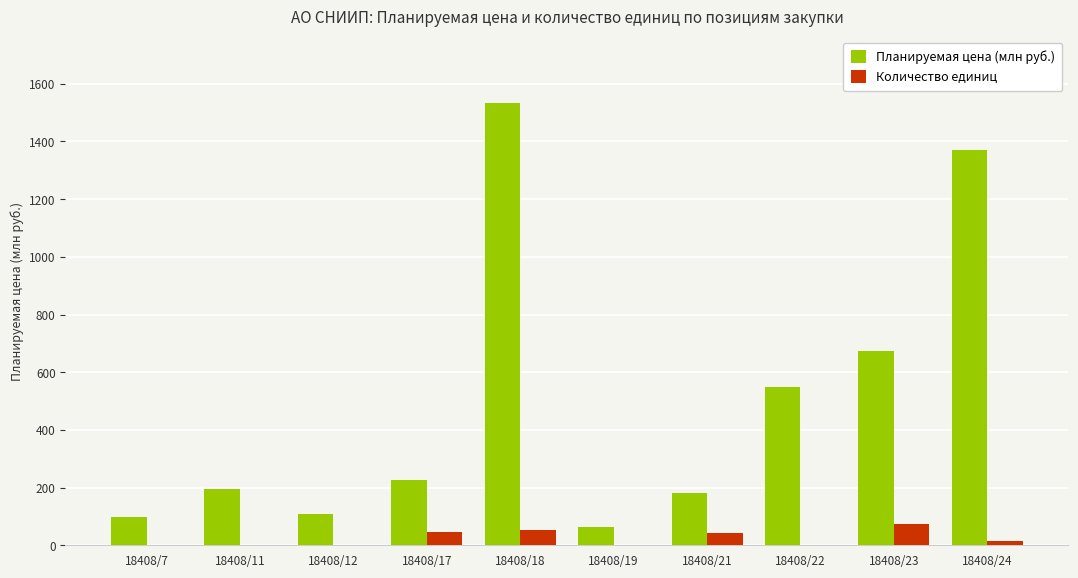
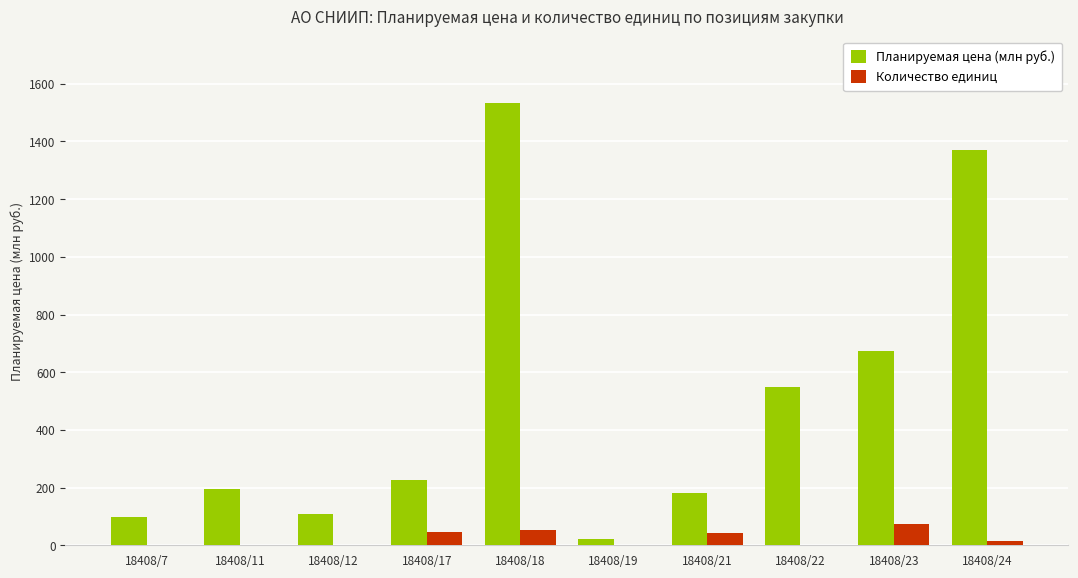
  {
    "Планируемая цена (млн руб.)": {
      "18408/7": 100,
      "18408/11": 190,
      "18408/12": 110,
      "18408/17": 230,
      "18408/18": 1530,
-     "18408/19": 60,
+     "18408/19": 20,
      "18408/21": 180,
      "18408/22": 550,
      "18408/23": 670,
      "18408/24": 1370
    },
    "Количество единиц": {
      "18408/17": 50,
      "18408/18": 50,
      "18408/21": 40,
      "18408/23": 70,
      "18408/24": 10
    }
  }
